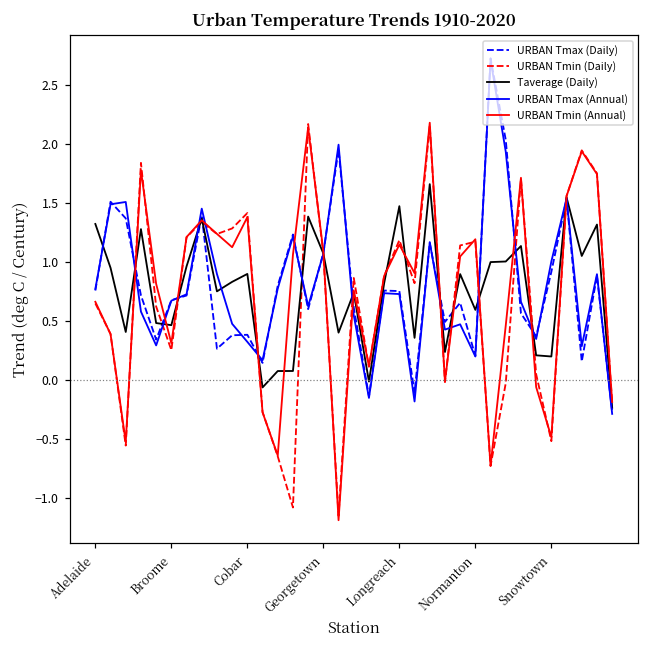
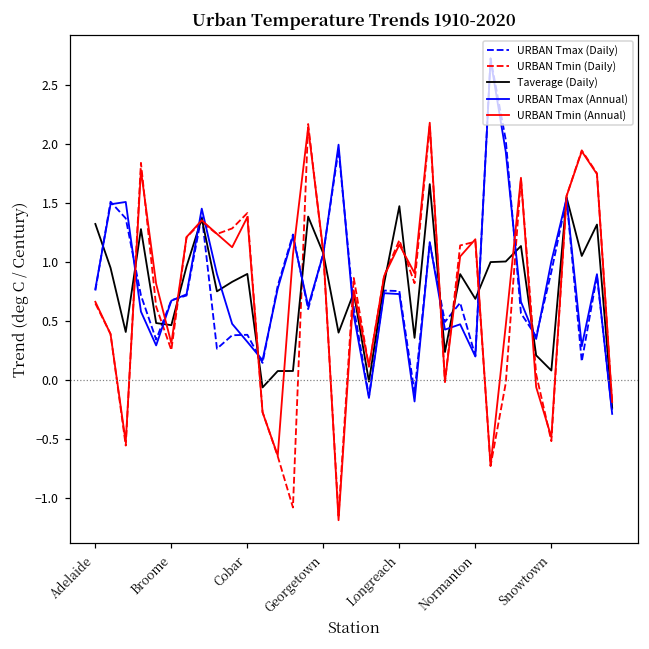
  {
    "Taverage (Daily)": {
      "Adelaide": 1.32,
      "Broome": 0.47,
      "Cobar": 0.90,
      "Longreach": 1.47,
-     "Normanton": 0.60,
-     "Snowtown": 0.20
+     "Normanton": 0.69,
+     "Snowtown": 0.08
    }
  }
